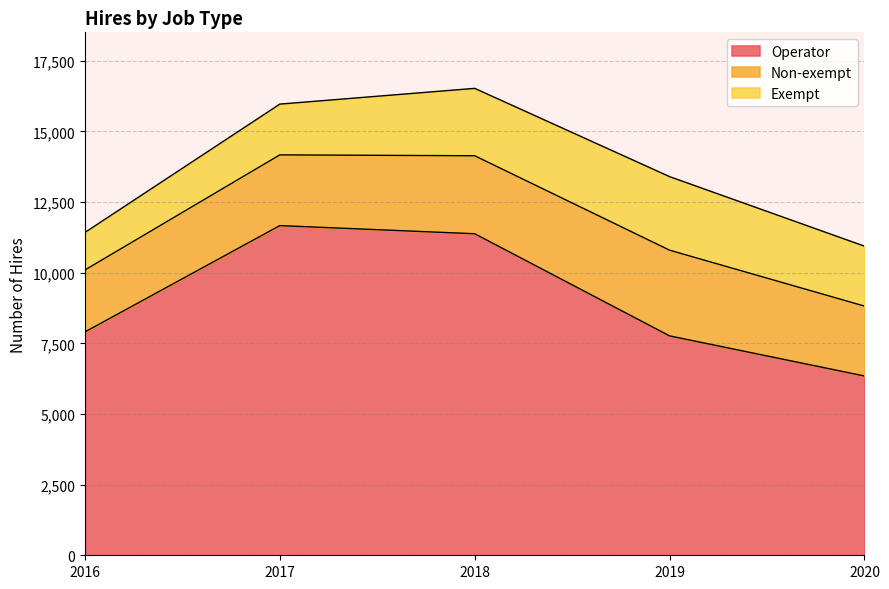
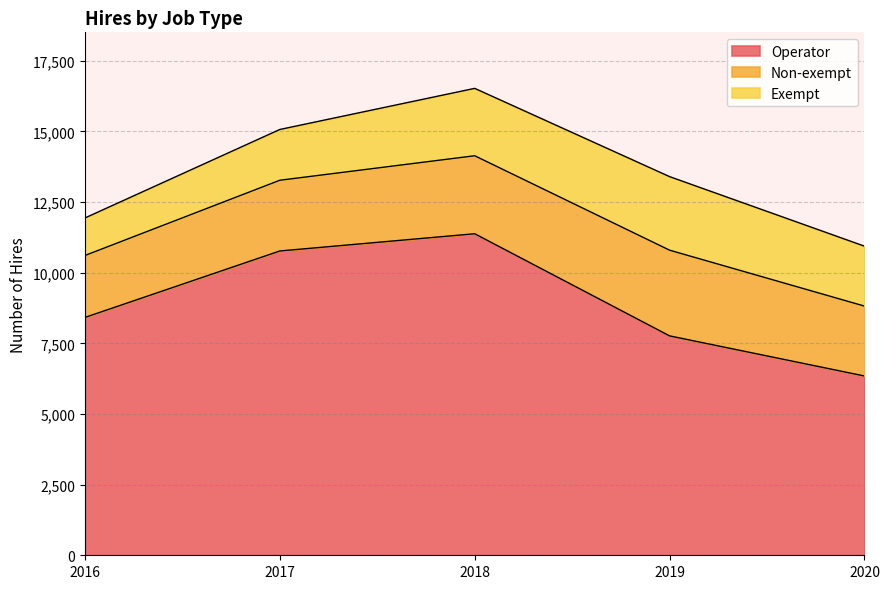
  {
    "Operator": {
-     "2016": "7,900",
-     "2017": "11,700",
+     "2016": "8,400",
+     "2017": "10,800",
      "2018": "11,400",
      "2019": "7,800",
      "2020": "6,300"
    }
  }
